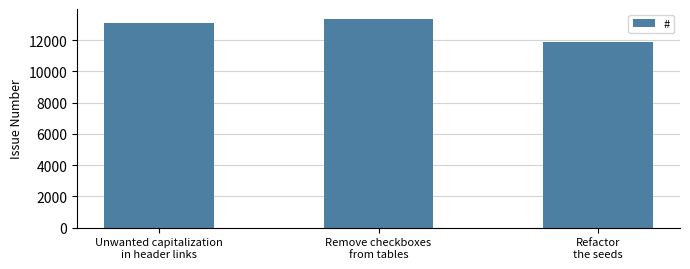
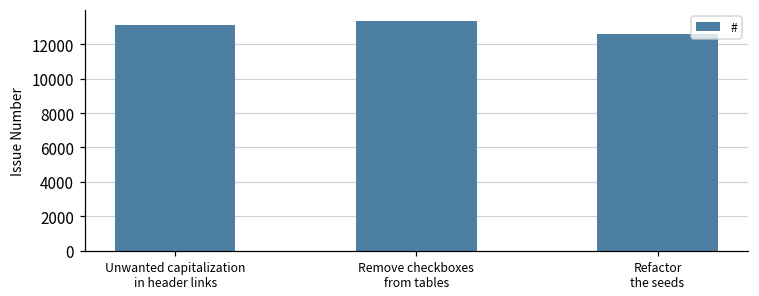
  {
    "Unwanted capitalization in header links": 13100,
    "Remove checkboxes from tables": 13300,
-   "Refactor the seeds": 11900
+   "Refactor the seeds": 12600
  }
